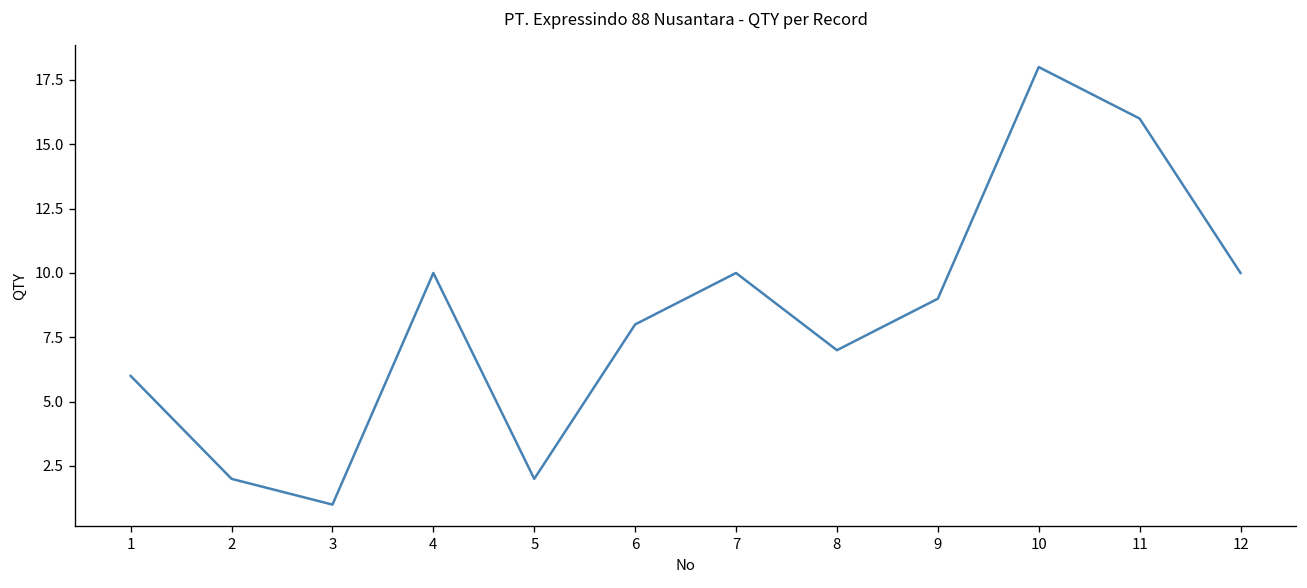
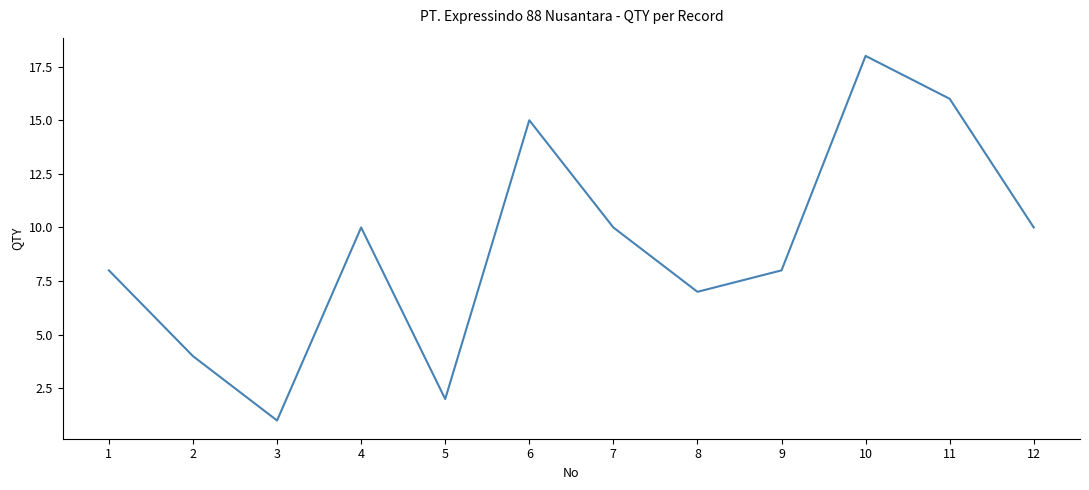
  {
-   "1": 6,
-   "2": 2,
+   "1": 8,
+   "2": 4,
    "3": 1,
    "4": 10,
    "5": 2,
-   "6": 8,
+   "6": 15,
    "7": 10,
    "8": 7,
-   "9": 9,
+   "9": 8,
    "10": 18,
    "11": 16,
    "12": 10
  }
